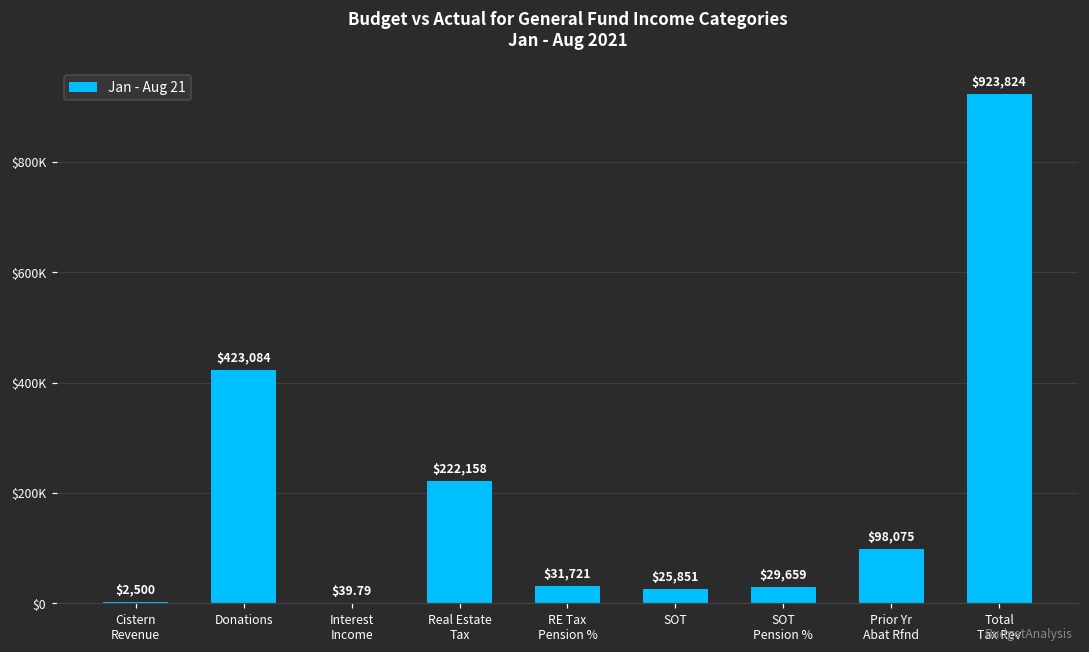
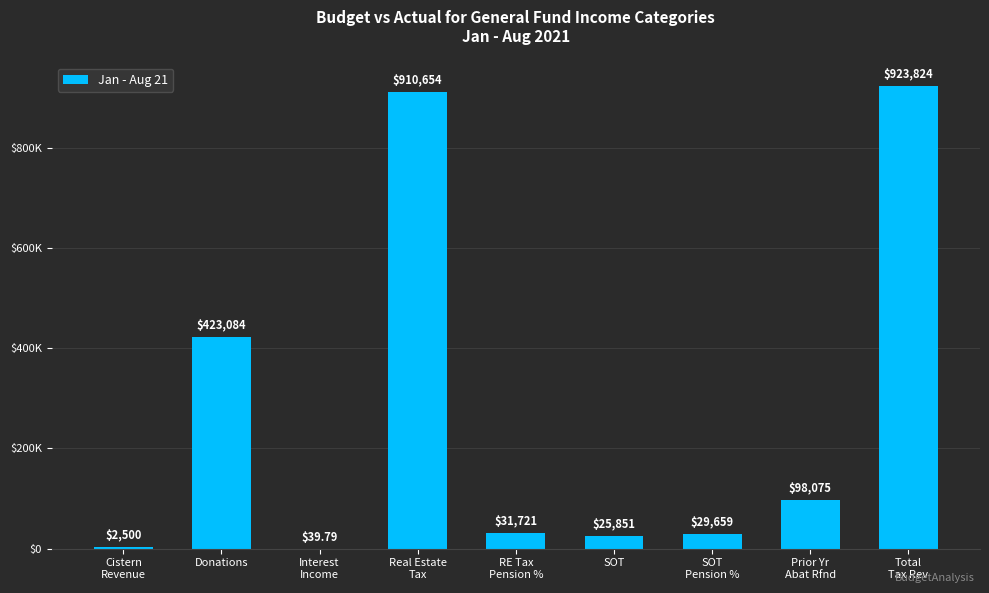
  {
    "Cistern Revenue": "$2,500",
    "Donations": "$423,084",
    "Interest Income": "$39.79",
-   "Real Estate Tax": "$222,158",
+   "Real Estate Tax": "$910,654",
    "RE Tax Pension %": "$31,721",
    "SOT": "$25,851",
    "SOT Pension %": "$29,659",
    "Prior Yr Abat Rfnd": "$98,075",
    "Total Tax Rev": "$923,824"
  }
